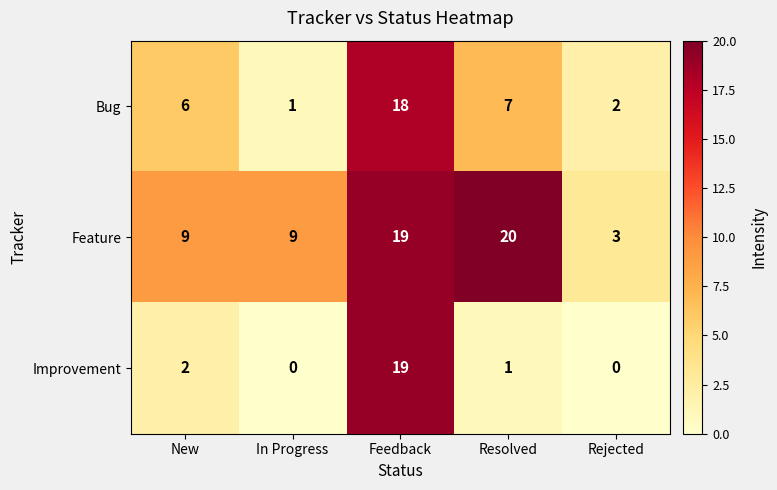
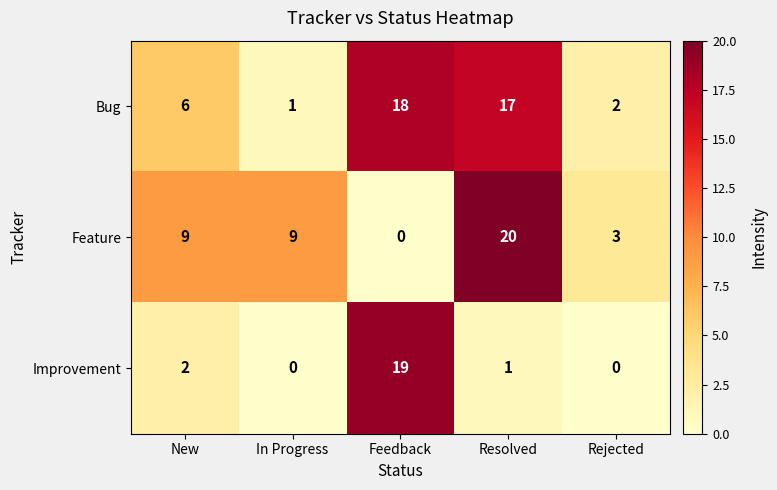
  {
    "Bug": {
      "New": 6,
      "In Progress": 1,
      "Feedback": 18,
-     "Resolved": 7,
+     "Resolved": 17,
      "Rejected": 2
    },
    "Feature": {
      "New": 9,
      "In Progress": 9,
-     "Feedback": 19,
+     "Feedback": 0,
      "Resolved": 20,
      "Rejected": 3
    },
    "Improvement": {
      "New": 2,
      "In Progress": 0,
      "Feedback": 19,
      "Resolved": 1,
      "Rejected": 0
    }
  }
